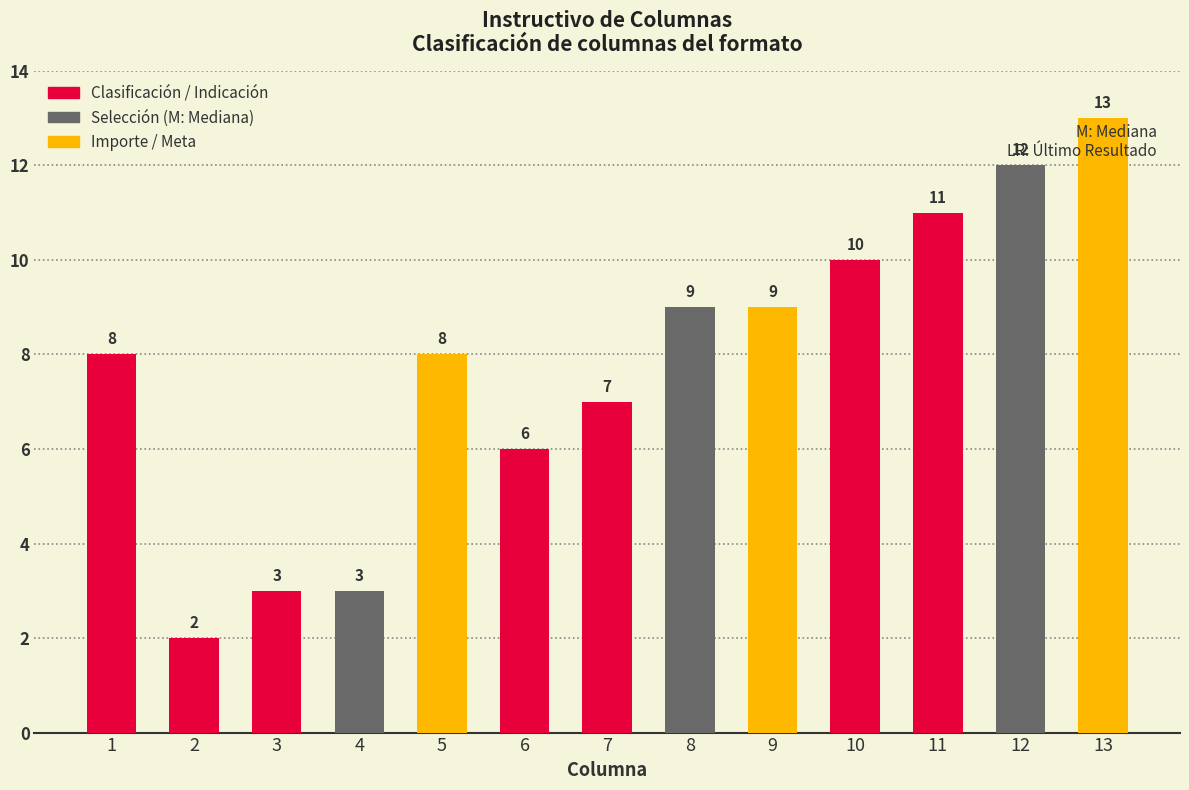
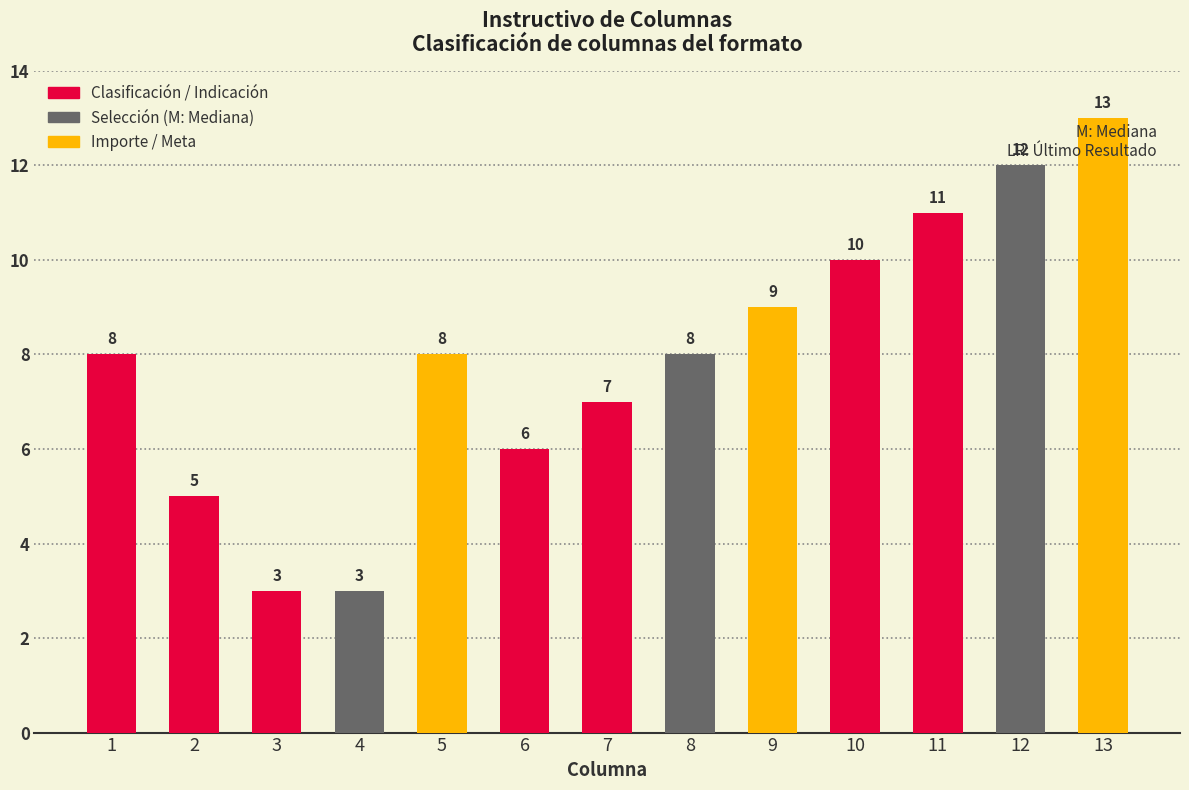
  {
    "1": 8,
-   "2": 2,
+   "2": 5,
    "3": 3,
    "4": 3,
    "5": 8,
    "6": 6,
    "7": 7,
-   "8": 9,
+   "8": 8,
    "9": 9,
    "10": 10,
    "11": 11,
    "13": 13
  }
